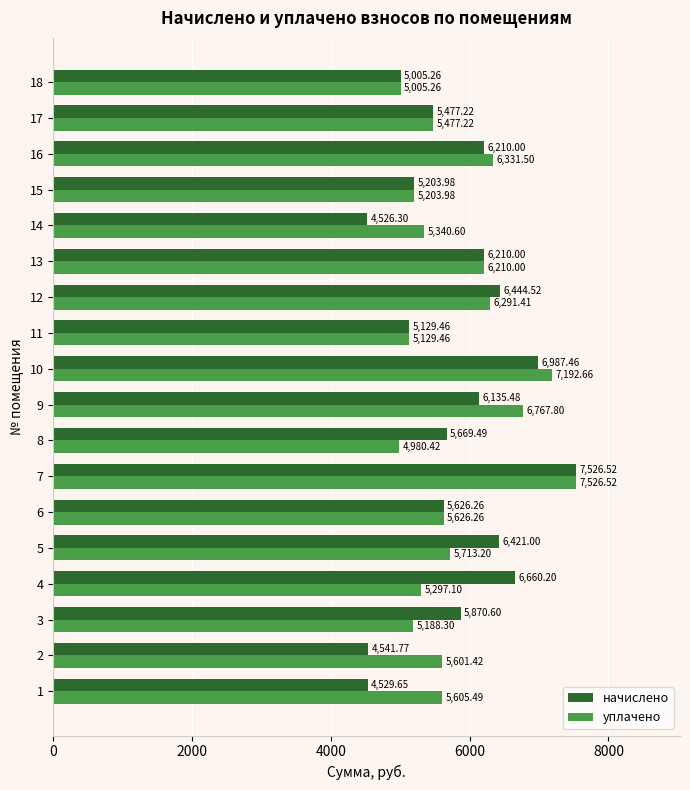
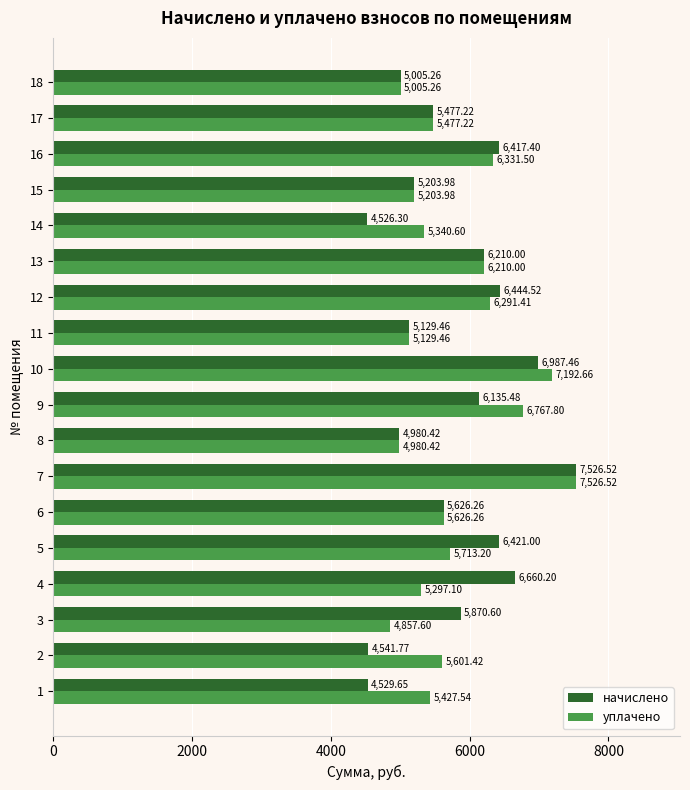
  {
    "начислено": {
      "18": "5,005.26",
      "17": "5,477.22",
-     "16": "6,210.00",
+     "16": "6,417.40",
      "15": "5,203.98",
      "14": "4,526.30",
      "13": "6,210.00",
      "12": "6,444.52",
      "11": "5,129.46",
      "10": "6,987.46",
      "9": "6,135.48",
-     "8": "5,669.49",
+     "8": "4,980.42",
      "7": "7,526.52",
      "6": "5,626.26",
      "5": "6,421.00",
      "4": "6,660.20",
      "3": "5,870.60",
      "2": "4,541.77",
      "1": "4,529.65"
    },
    "уплачено": {
      "18": "5,005.26",
      "17": "5,477.22",
      "16": "6,331.50",
      "15": "5,203.98",
      "14": "5,340.60",
      "13": "6,210.00",
      "12": "6,291.41",
      "11": "5,129.46",
      "10": "7,192.66",
      "9": "6,767.80",
      "8": "4,980.42",
      "7": "7,526.52",
      "6": "5,626.26",
      "5": "5,713.20",
      "4": "5,297.10",
-     "3": "5,188.30",
+     "3": "4,857.60",
      "2": "5,601.42",
-     "1": "5,605.49"
+     "1": "5,427.54"
    }
  }
